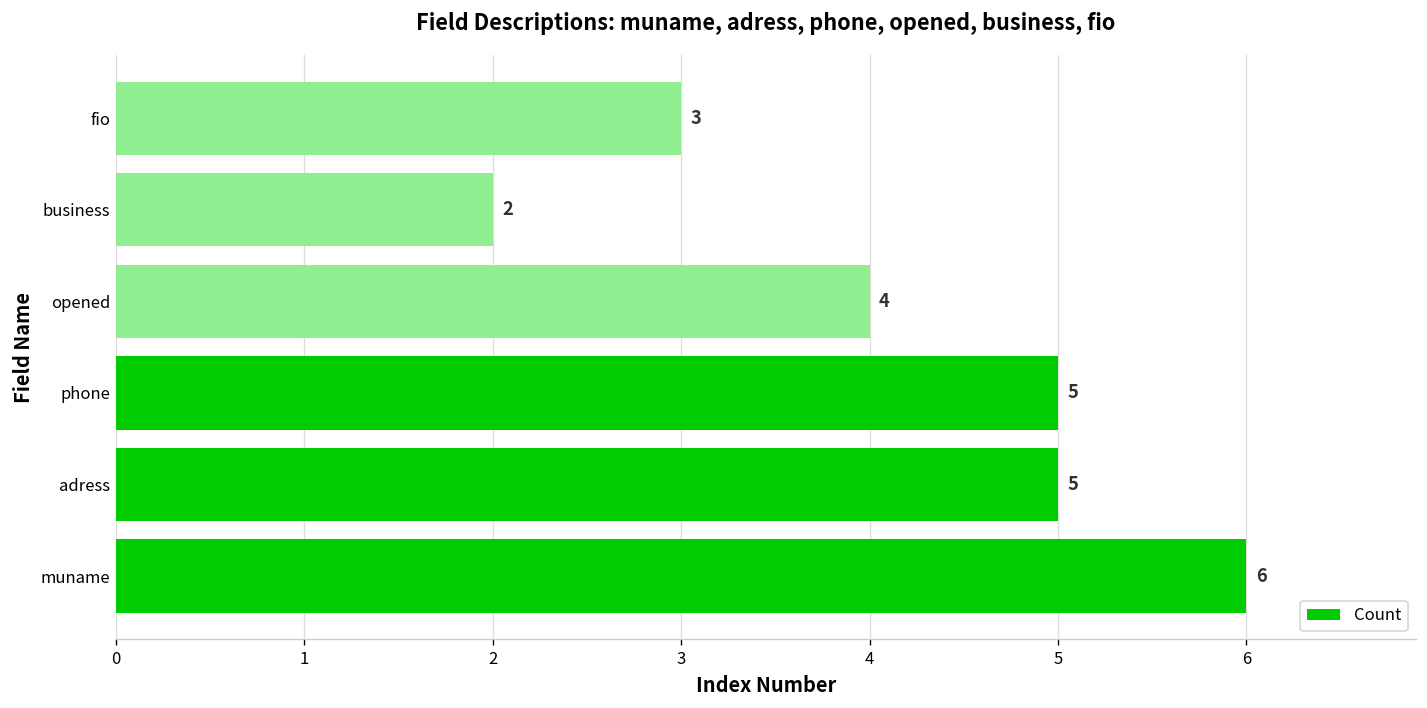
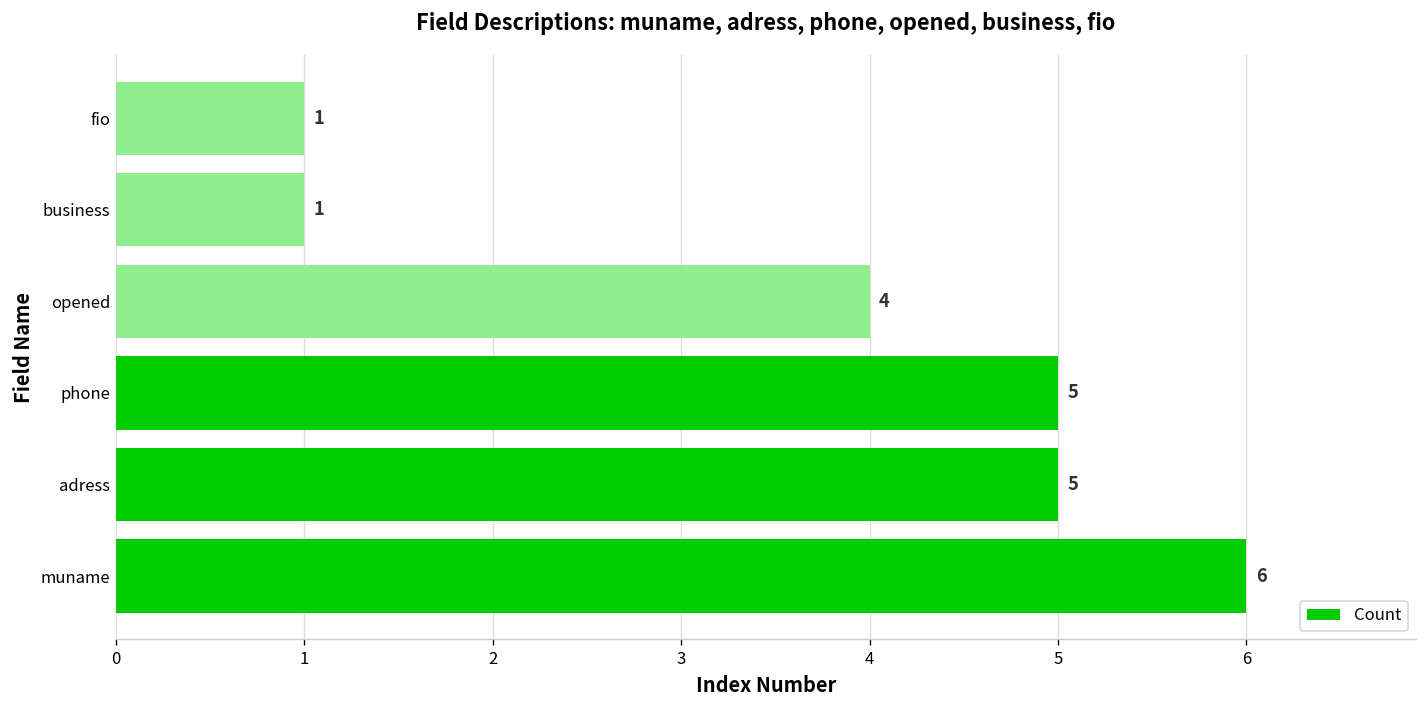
  {
-   "fio": 3,
-   "business": 2,
+   "fio": 1,
+   "business": 1,
    "opened": 4,
    "phone": 5,
    "adress": 5,
    "muname": 6
  }
